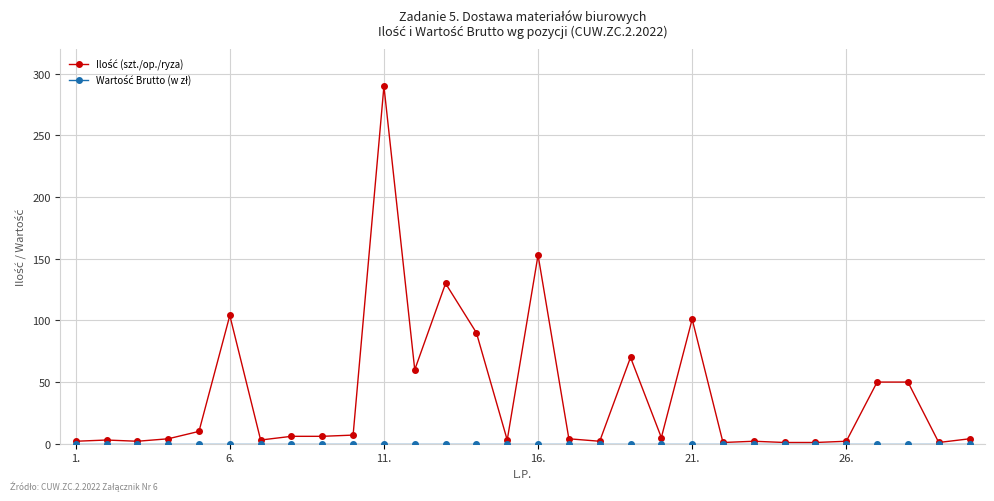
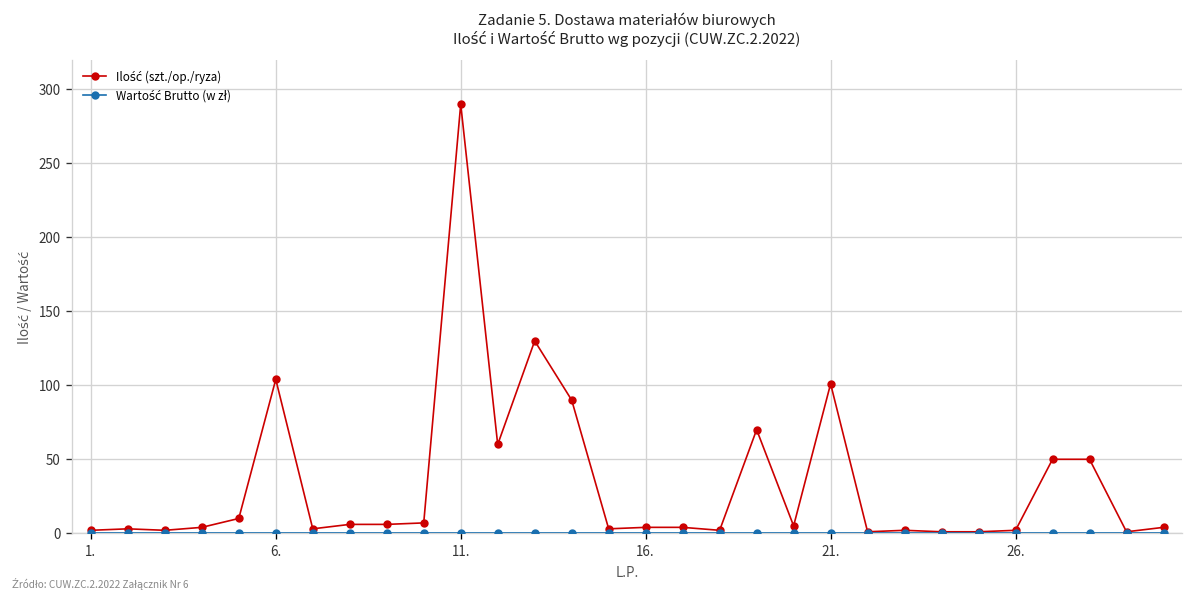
  {
    "Ilość (szt./op./ryza)": {
      "6.": 104,
      "11.": 290,
-     "16.": 153,
+     "16.": 4,
      "21.": 101
    },
    "Wartość Brutto (w zł)": {
      "6.": 0,
      "11.": 0,
      "16.": 0,
      "21.": 0
    }
  }
